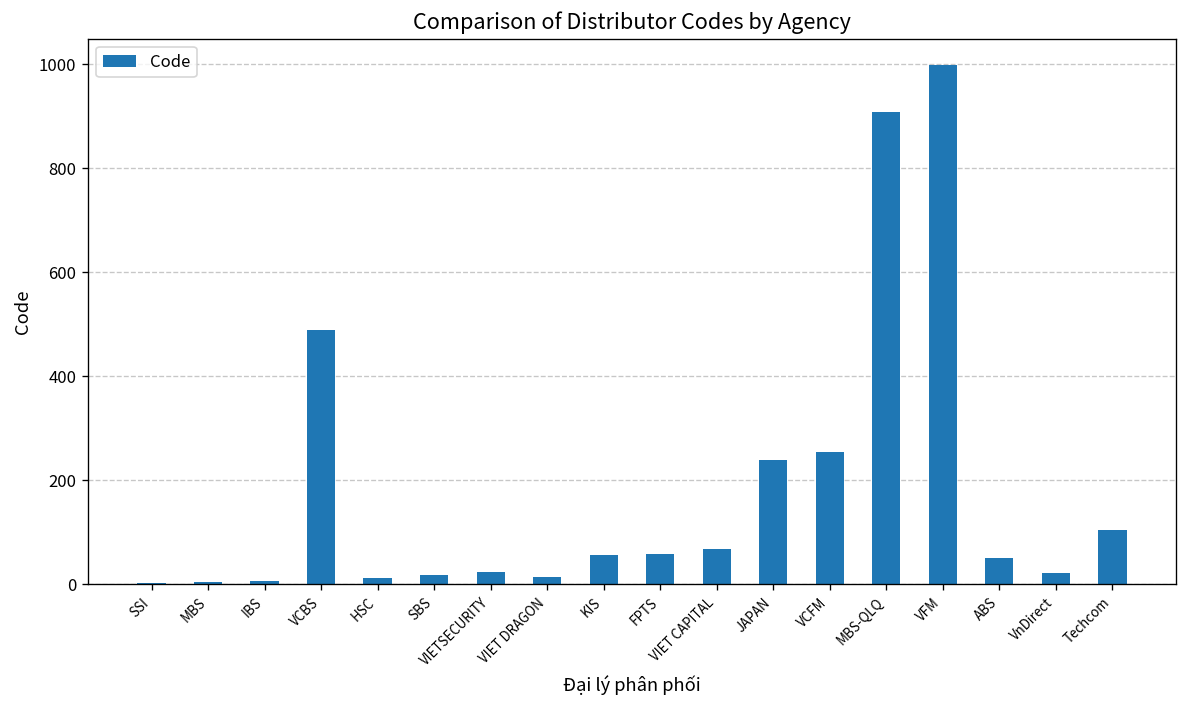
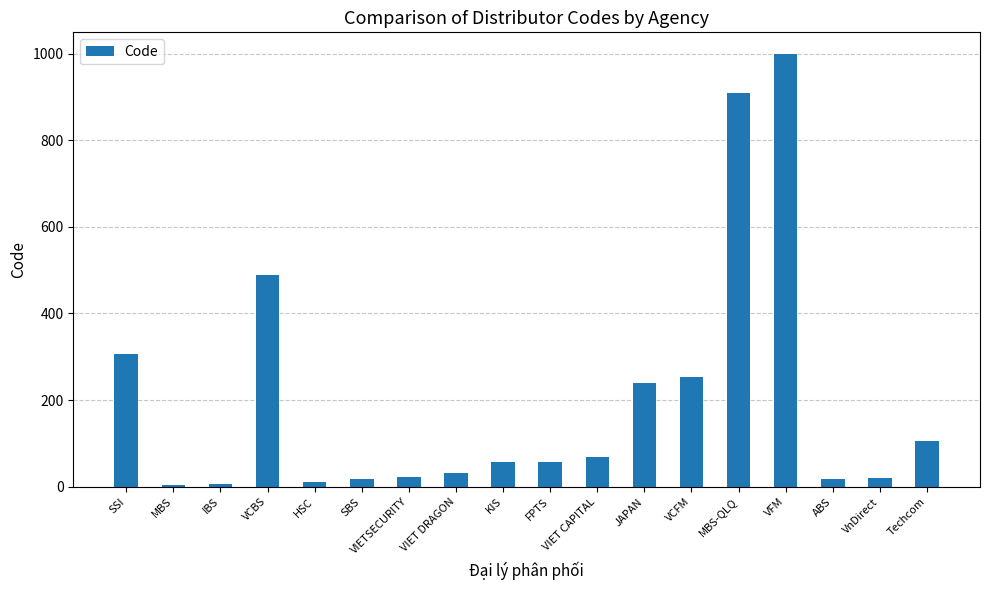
  {
-   "SSI": 0,
+   "SSI": 310,
    "IBS": 10,
    "VCBS": 490,
    "HSC": 10,
    "SBS": 20,
    "VIETSECURITY": 20,
-   "VIET DRAGON": 10,
+   "VIET DRAGON": 30,
    "KIS": 60,
    "FPTS": 60,
    "VIET CAPITAL": 70,
    "JAPAN": 240,
    "VCFM": 250,
    "MBS-QLQ": 910,
    "VFM": 1000,
-   "ABS": 50,
+   "ABS": 20,
    "VnDirect": 20,
    "Techcom": 110
  }
